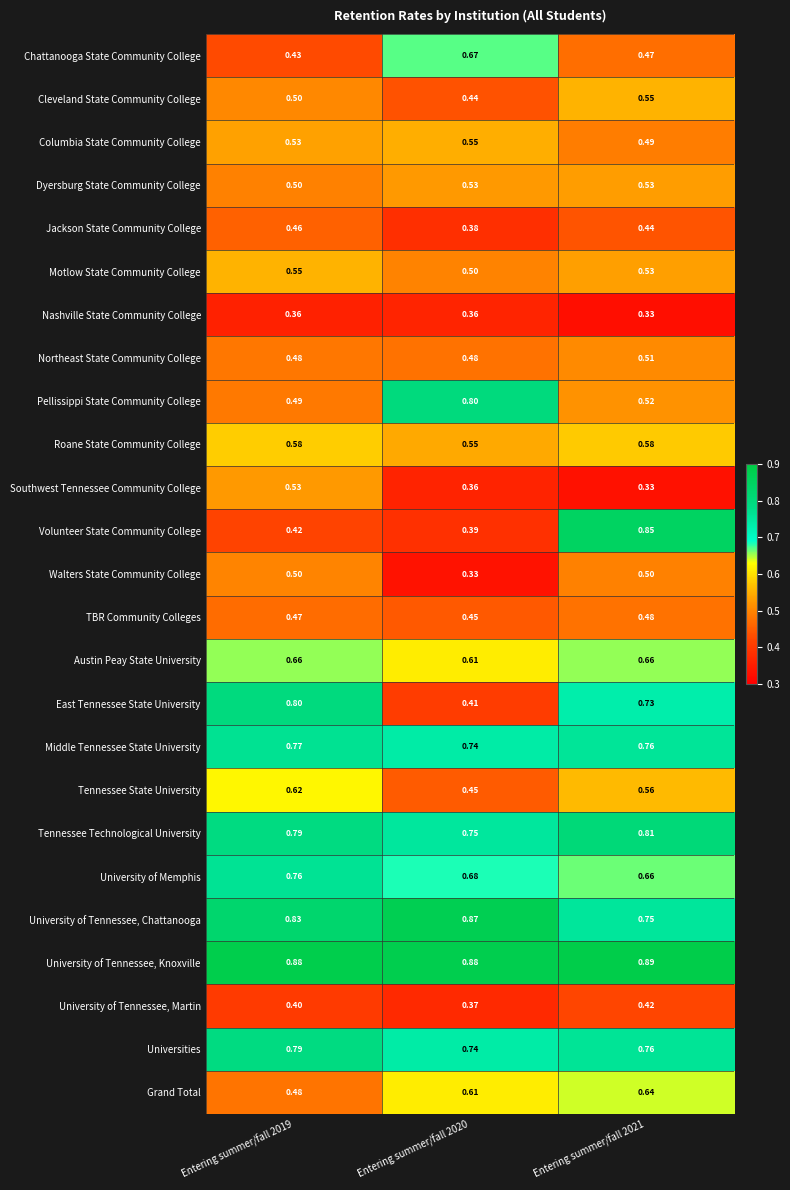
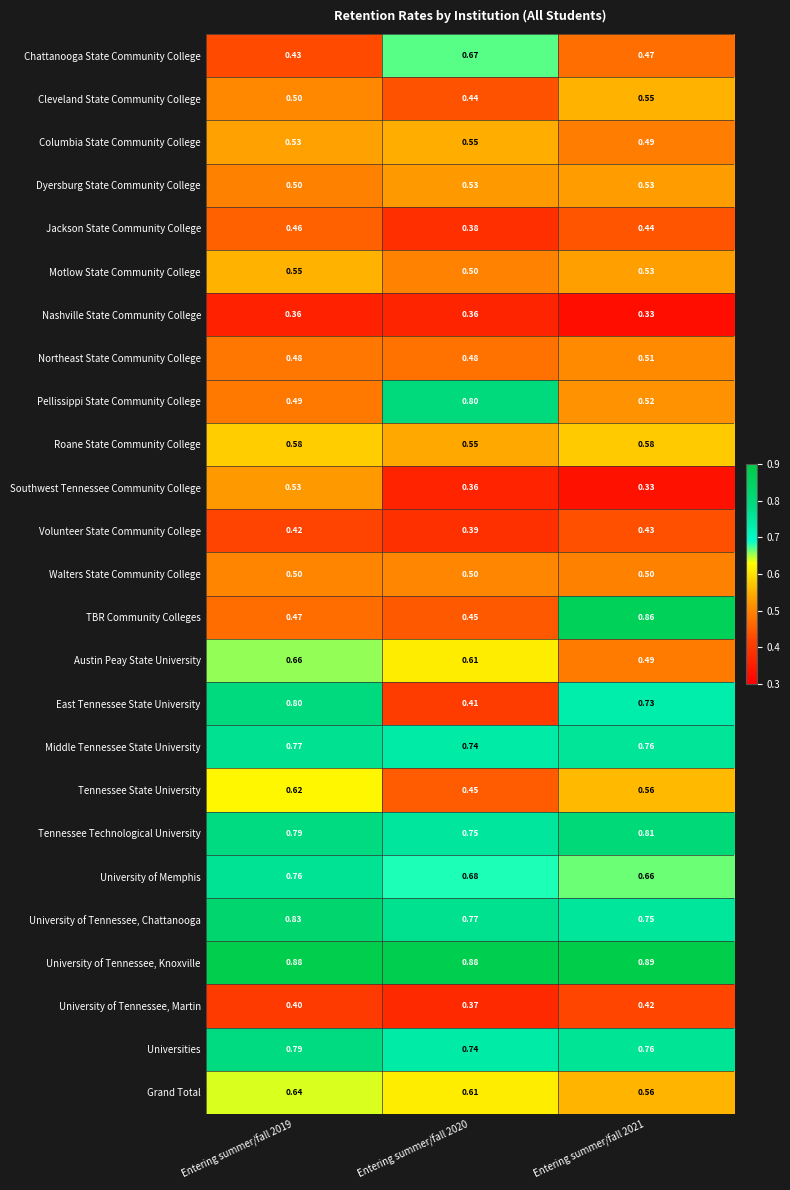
  {
    "Chattanooga State Community College": {
      "Entering summer/fall 2019": 0.43,
      "Entering summer/fall 2020": 0.67,
      "Entering summer/fall 2021": 0.47
    },
    "Cleveland State Community College": {
      "Entering summer/fall 2019": 0.50,
      "Entering summer/fall 2020": 0.44,
      "Entering summer/fall 2021": 0.55
    },
    "Columbia State Community College": {
      "Entering summer/fall 2019": 0.53,
      "Entering summer/fall 2020": 0.55,
      "Entering summer/fall 2021": 0.49
    },
    "Dyersburg State Community College": {
      "Entering summer/fall 2019": 0.50,
      "Entering summer/fall 2020": 0.53,
      "Entering summer/fall 2021": 0.53
    },
    "Jackson State Community College": {
      "Entering summer/fall 2019": 0.46,
      "Entering summer/fall 2020": 0.38,
      "Entering summer/fall 2021": 0.44
    },
    "Motlow State Community College": {
      "Entering summer/fall 2019": 0.55,
      "Entering summer/fall 2020": 0.50,
      "Entering summer/fall 2021": 0.53
    },
    "Nashville State Community College": {
      "Entering summer/fall 2019": 0.36,
      "Entering summer/fall 2020": 0.36,
      "Entering summer/fall 2021": 0.33
    },
    "Northeast State Community College": {
      "Entering summer/fall 2019": 0.48,
      "Entering summer/fall 2020": 0.48,
      "Entering summer/fall 2021": 0.51
    },
    "Pellissippi State Community College": {
      "Entering summer/fall 2019": 0.49,
      "Entering summer/fall 2020": 0.80,
      "Entering summer/fall 2021": 0.52
    },
    "Roane State Community College": {
      "Entering summer/fall 2019": 0.58,
      "Entering summer/fall 2020": 0.55,
      "Entering summer/fall 2021": 0.58
    },
    "Southwest Tennessee Community College": {
      "Entering summer/fall 2019": 0.53,
      "Entering summer/fall 2020": 0.36,
      "Entering summer/fall 2021": 0.33
    },
    "Volunteer State Community College": {
      "Entering summer/fall 2019": 0.42,
      "Entering summer/fall 2020": 0.39,
-     "Entering summer/fall 2021": 0.85
+     "Entering summer/fall 2021": 0.43
    },
    "Walters State Community College": {
      "Entering summer/fall 2019": 0.50,
-     "Entering summer/fall 2020": 0.33,
+     "Entering summer/fall 2020": 0.50,
      "Entering summer/fall 2021": 0.50
    },
    "TBR Community Colleges": {
      "Entering summer/fall 2019": 0.47,
      "Entering summer/fall 2020": 0.45,
-     "Entering summer/fall 2021": 0.48
+     "Entering summer/fall 2021": 0.86
    },
    "Austin Peay State University": {
      "Entering summer/fall 2019": 0.66,
      "Entering summer/fall 2020": 0.61,
-     "Entering summer/fall 2021": 0.66
+     "Entering summer/fall 2021": 0.49
    },
    "East Tennessee State University": {
      "Entering summer/fall 2019": 0.80,
      "Entering summer/fall 2020": 0.41,
      "Entering summer/fall 2021": 0.73
    },
    "Middle Tennessee State University": {
      "Entering summer/fall 2019": 0.77,
      "Entering summer/fall 2020": 0.74,
      "Entering summer/fall 2021": 0.76
    },
    "Tennessee State University": {
      "Entering summer/fall 2019": 0.62,
      "Entering summer/fall 2020": 0.45,
      "Entering summer/fall 2021": 0.56
    },
    "Tennessee Technological University": {
      "Entering summer/fall 2019": 0.79,
      "Entering summer/fall 2020": 0.75,
      "Entering summer/fall 2021": 0.81
    },
    "University of Memphis": {
      "Entering summer/fall 2019": 0.76,
      "Entering summer/fall 2020": 0.68,
      "Entering summer/fall 2021": 0.66
    },
    "University of Tennessee, Chattanooga": {
      "Entering summer/fall 2019": 0.83,
-     "Entering summer/fall 2020": 0.87,
+     "Entering summer/fall 2020": 0.77,
      "Entering summer/fall 2021": 0.75
    },
    "University of Tennessee, Knoxville": {
      "Entering summer/fall 2019": 0.88,
      "Entering summer/fall 2020": 0.88,
      "Entering summer/fall 2021": 0.89
    },
    "University of Tennessee, Martin": {
      "Entering summer/fall 2019": 0.40,
      "Entering summer/fall 2020": 0.37,
      "Entering summer/fall 2021": 0.42
    },
    "Universities": {
      "Entering summer/fall 2019": 0.79,
      "Entering summer/fall 2020": 0.74,
      "Entering summer/fall 2021": 0.76
    },
    "Grand Total": {
-     "Entering summer/fall 2019": 0.48,
+     "Entering summer/fall 2019": 0.64,
      "Entering summer/fall 2020": 0.61,
-     "Entering summer/fall 2021": 0.64
+     "Entering summer/fall 2021": 0.56
    }
  }
